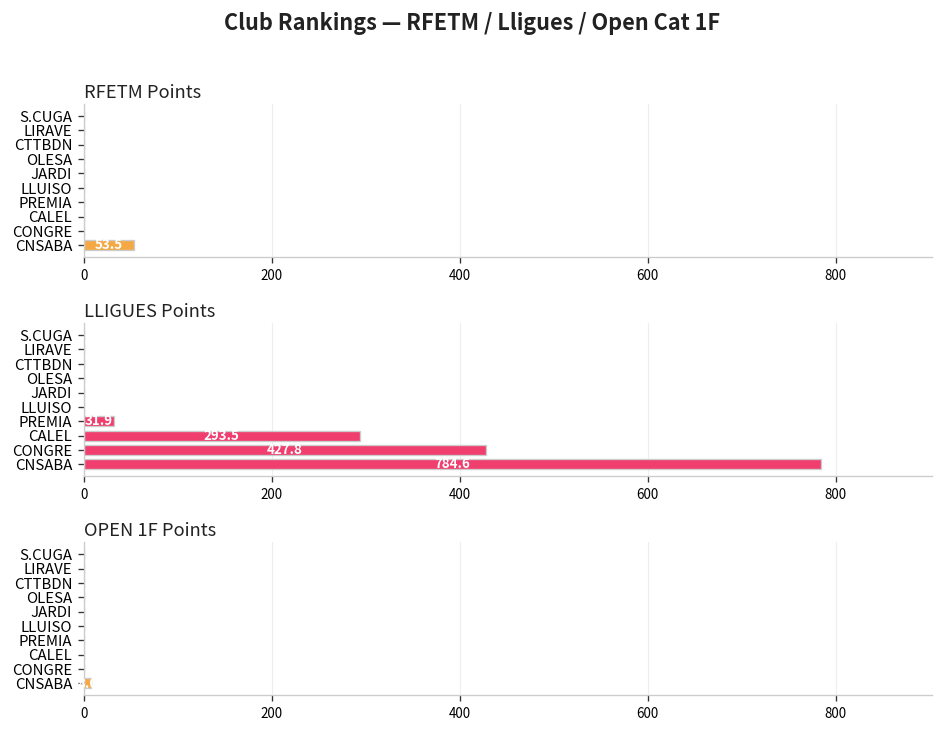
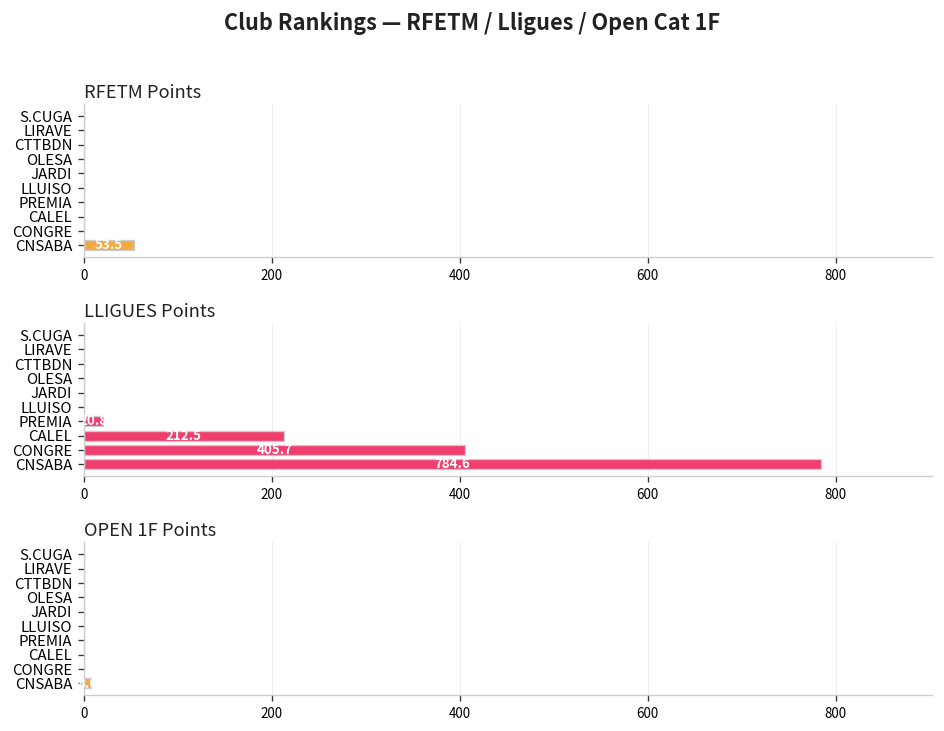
  {
    "RFETM Points": {
      "CNSABA": 53.5
    },
    "LLIGUES Points": {
-     "PREMIA": 30,
-     "CALEL": 293.5,
-     "CONGRE": 427.8,
+     "PREMIA": 20,
+     "CALEL": 212.5,
+     "CONGRE": 405.7,
      "CNSABA": 784.6
    },
    "OPEN 1F Points": {
      "S.CUGA": 0,
      "LIRAVE": 0,
      "CTTBDN": 0,
      "OLESA": 0,
      "JARDI": 0,
      "LLUISO": 0,
      "PREMIA": 0,
      "CALEL": 0,
      "CONGRE": 0,
      "CNSABA": 10
    }
  }
